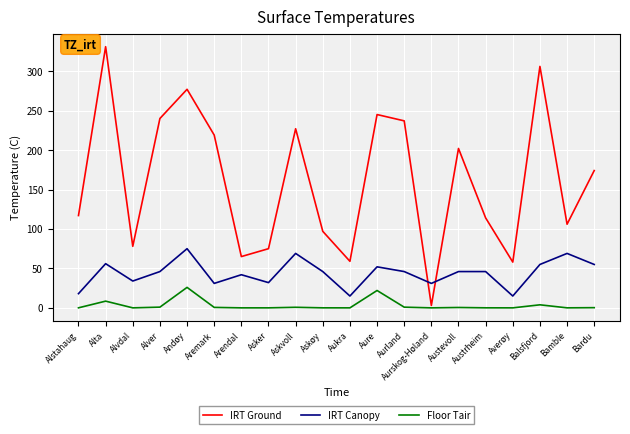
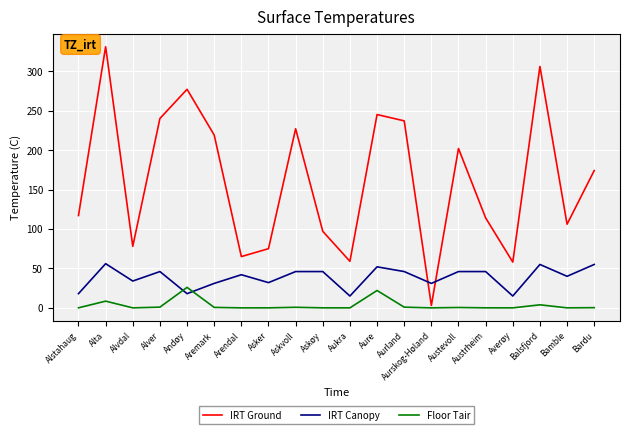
  {
    "IRT Ground": {
      "Alstahaug": 120,
      "Alta": 330,
      "Alvdal": 80,
      "Alver": 240,
      "Andøy": 280,
      "Aremark": 220,
      "Arendal": 70,
      "Asker": 80,
      "Askvoll": 230,
      "Askøy": 100,
      "Aukra": 60,
      "Aure": 250,
      "Aurland": 240,
      "Austevoll": 200,
      "Austrheim": 110,
      "Averøy": 60,
      "Balsfjord": 310,
      "Bamble": 110,
      "Bardu": 170
    },
    "IRT Canopy": {
      "Alstahaug": 20,
      "Alta": 60,
      "Alvdal": 30,
      "Alver": 50,
-     "Andøy": 80,
+     "Andøy": 20,
      "Aremark": 30,
      "Arendal": 40,
      "Asker": 30,
-     "Askvoll": 70,
+     "Askvoll": 50,
      "Askøy": 50,
      "Aukra": 20,
      "Aure": 50,
      "Aurland": 50,
      "Aurskog-Høland": 30,
      "Austevoll": 50,
      "Austrheim": 50,
      "Averøy": 20,
      "Balsfjord": 60,
-     "Bamble": 70,
+     "Bamble": 40,
      "Bardu": 60
    },
    "Floor Tair": {
      "Alstahaug": 0,
      "Alta": 10,
      "Alvdal": 0,
      "Alver": 0,
      "Andøy": 30,
      "Aremark": 0,
      "Arendal": 0,
      "Asker": 0,
      "Askvoll": 0,
      "Askøy": 0,
      "Aukra": 0,
      "Aure": 20,
      "Aurland": 0,
      "Austevoll": 0,
      "Austrheim": 0,
      "Averøy": 0,
      "Balsfjord": 0,
      "Bamble": 0,
      "Bardu": 0
    }
  }
